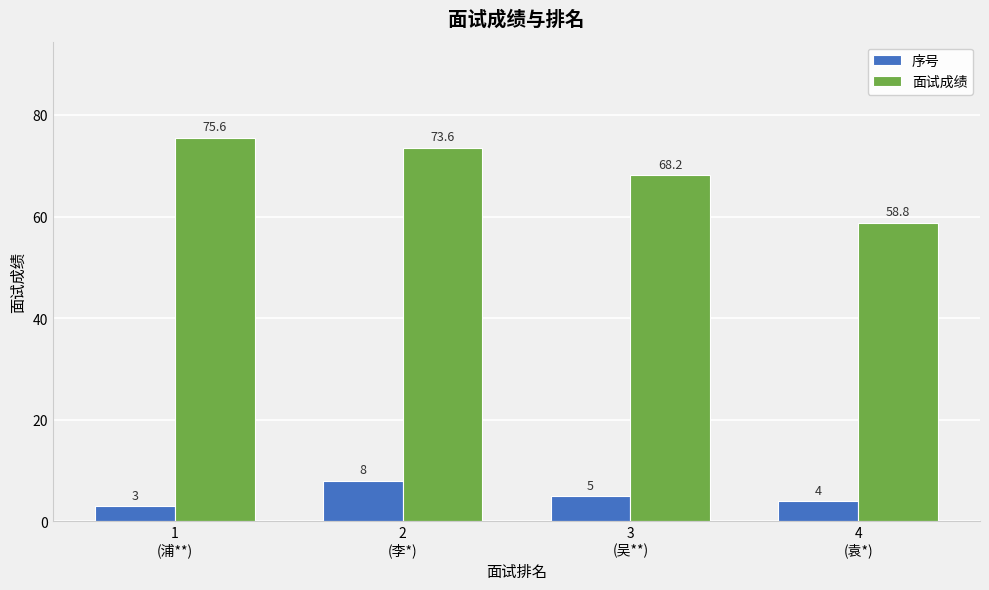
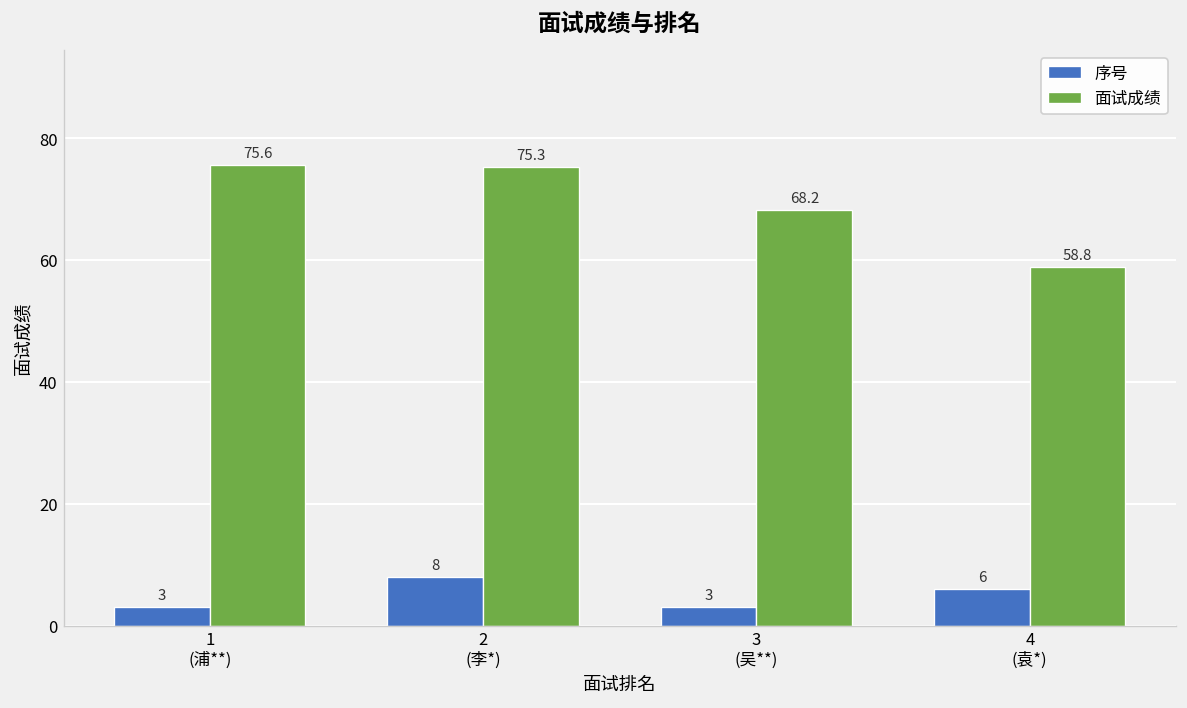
  {
    "序号": {
      "1 (浦**)": 3,
      "2 (李*)": 8,
-     "3 (吴**)": 5,
-     "4 (袁*)": 4
+     "3 (吴**)": 3,
+     "4 (袁*)": 6
    },
    "面试成绩": {
      "1 (浦**)": 75.6,
-     "2 (李*)": 73.6,
+     "2 (李*)": 75.3,
      "3 (吴**)": 68.2,
      "4 (袁*)": 58.8
    }
  }
